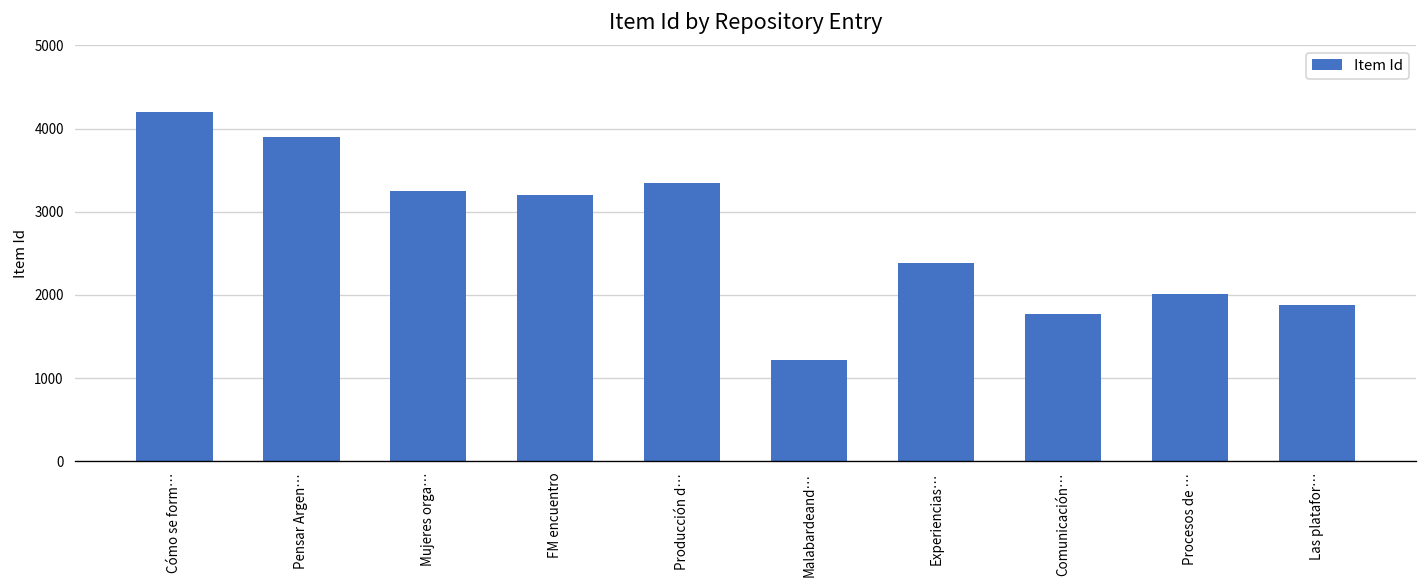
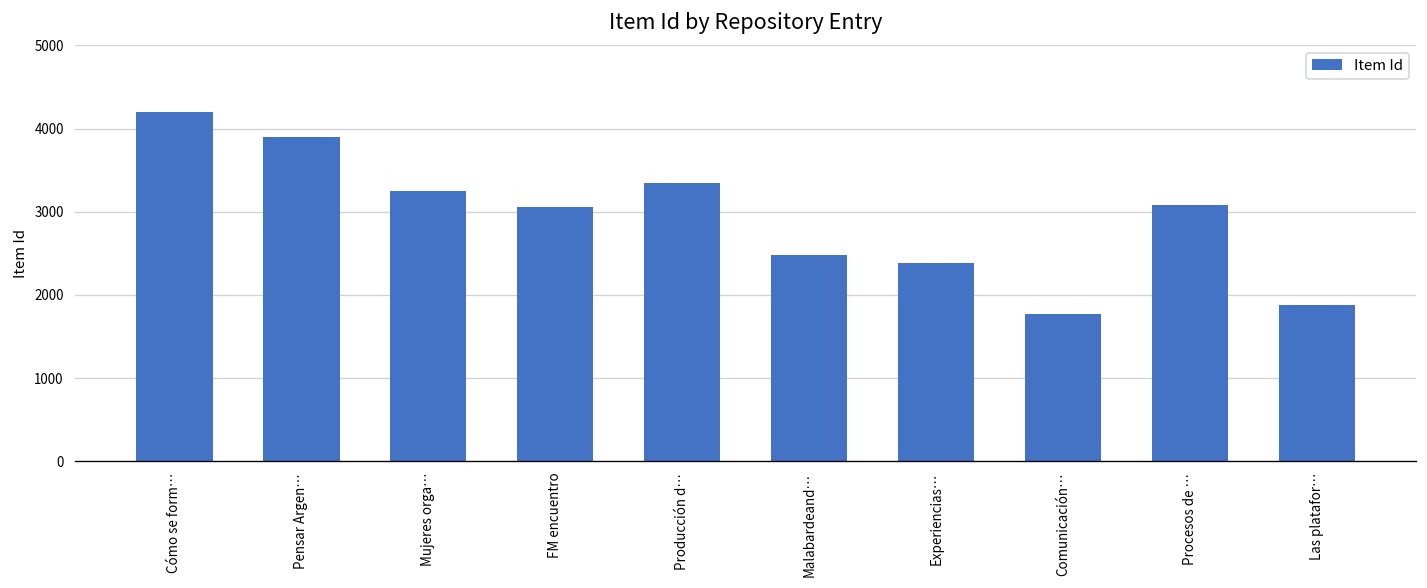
  {
    "Cómo se form…": 4200,
    "Pensar Argen…": 3900,
    "Mujeres orga…": 3300,
-   "FM encuentro": 3200,
+   "FM encuentro": 3100,
    "Producción d…": 3300,
-   "Malabardeand…": 1200,
+   "Malabardeand…": 2500,
    "Experiencias…": 2400,
    "Comunicación…": 1800,
-   "Procesos de …": 2000,
+   "Procesos de …": 3100,
    "Las platafor…": 1900
  }
